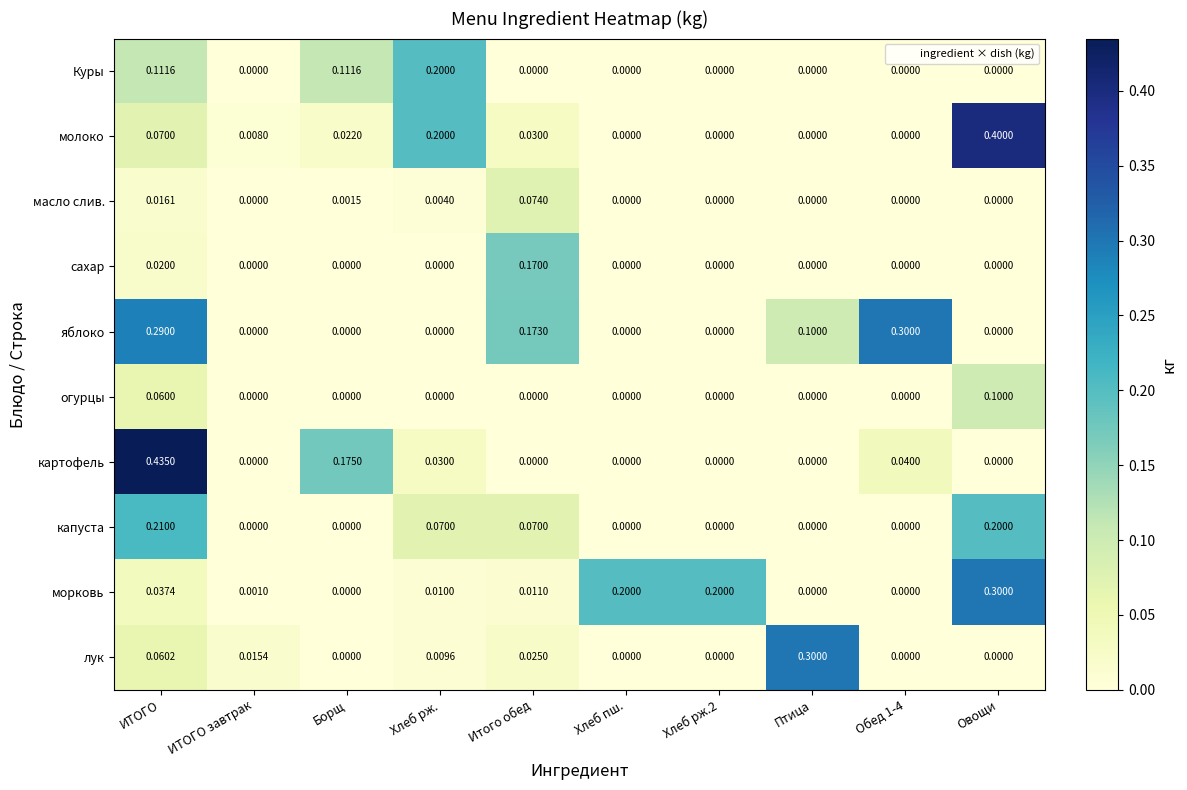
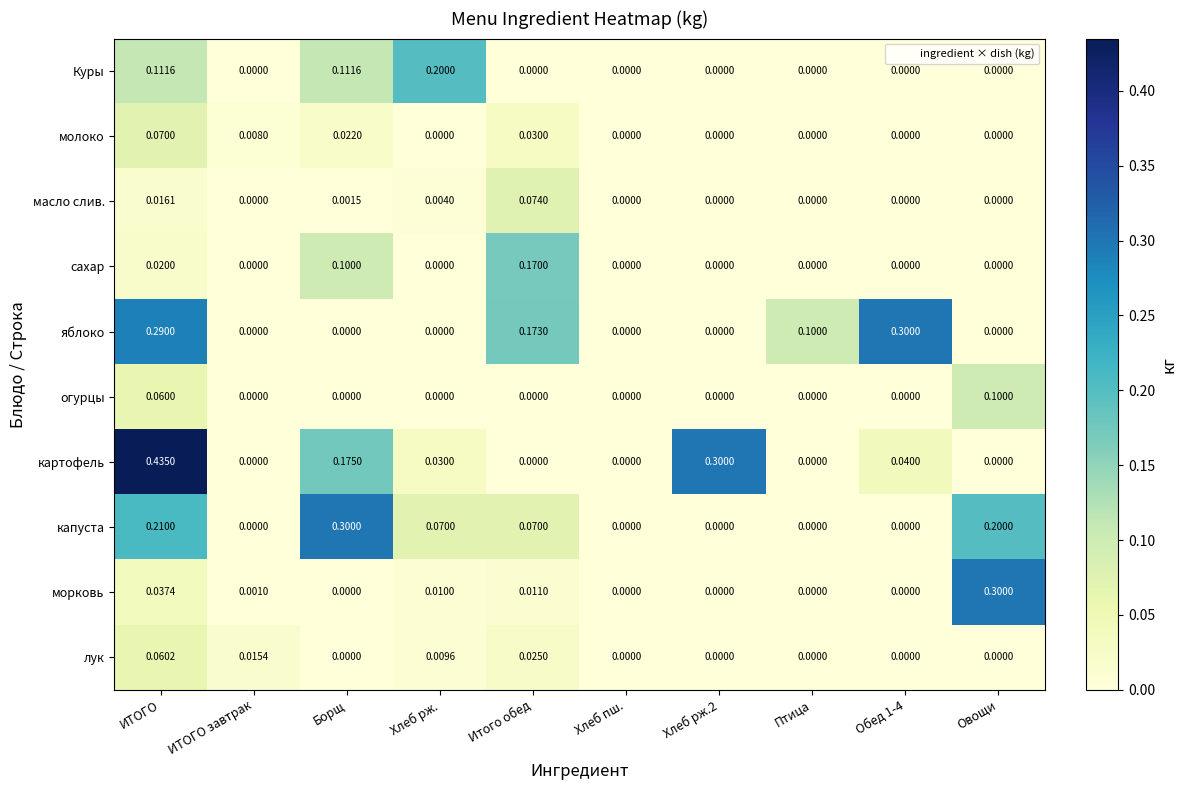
  {
    "Куры": {
      "ИТОГО": 0.1116,
      "ИТОГО завтрак": 0.0000,
      "Борщ": 0.1116,
      "Хлеб рж.": 0.2000,
      "Итого обед": 0.0000,
      "Хлеб пш.": 0.0000,
      "Хлеб рж.2": 0.0000,
      "Птица": 0.0000,
      "Обед 1-4": 0.0000,
      "Овощи": 0.0000
    },
    "молоко": {
      "ИТОГО": 0.0700,
      "ИТОГО завтрак": 0.0080,
      "Борщ": 0.0220,
-     "Хлеб рж.": 0.2000,
+     "Хлеб рж.": 0.0000,
      "Итого обед": 0.0300,
      "Хлеб пш.": 0.0000,
      "Хлеб рж.2": 0.0000,
      "Птица": 0.0000,
      "Обед 1-4": 0.0000,
-     "Овощи": 0.4000
+     "Овощи": 0.0000
    },
    "масло слив.": {
      "ИТОГО": 0.0161,
      "ИТОГО завтрак": 0.0000,
      "Борщ": 0.0015,
      "Хлеб рж.": 0.0040,
      "Итого обед": 0.0740,
      "Хлеб пш.": 0.0000,
      "Хлеб рж.2": 0.0000,
      "Птица": 0.0000,
      "Обед 1-4": 0.0000,
      "Овощи": 0.0000
    },
    "сахар": {
      "ИТОГО": 0.0200,
      "ИТОГО завтрак": 0.0000,
-     "Борщ": 0.0000,
+     "Борщ": 0.1000,
      "Хлеб рж.": 0.0000,
      "Итого обед": 0.1700,
      "Хлеб пш.": 0.0000,
      "Хлеб рж.2": 0.0000,
      "Птица": 0.0000,
      "Обед 1-4": 0.0000,
      "Овощи": 0.0000
    },
    "яблоко": {
      "ИТОГО": 0.2900,
      "ИТОГО завтрак": 0.0000,
      "Борщ": 0.0000,
      "Хлеб рж.": 0.0000,
      "Итого обед": 0.1730,
      "Хлеб пш.": 0.0000,
      "Хлеб рж.2": 0.0000,
      "Птица": 0.1000,
      "Обед 1-4": 0.3000,
      "Овощи": 0.0000
    },
    "огурцы": {
      "ИТОГО": 0.0600,
      "ИТОГО завтрак": 0.0000,
      "Борщ": 0.0000,
      "Хлеб рж.": 0.0000,
      "Итого обед": 0.0000,
      "Хлеб пш.": 0.0000,
      "Хлеб рж.2": 0.0000,
      "Птица": 0.0000,
      "Обед 1-4": 0.0000,
      "Овощи": 0.1000
    },
    "картофель": {
      "ИТОГО": 0.4350,
      "ИТОГО завтрак": 0.0000,
      "Борщ": 0.1750,
      "Хлеб рж.": 0.0300,
      "Итого обед": 0.0000,
      "Хлеб пш.": 0.0000,
-     "Хлеб рж.2": 0.0000,
+     "Хлеб рж.2": 0.3000,
      "Птица": 0.0000,
      "Обед 1-4": 0.0400,
      "Овощи": 0.0000
    },
    "капуста": {
      "ИТОГО": 0.2100,
      "ИТОГО завтрак": 0.0000,
-     "Борщ": 0.0000,
+     "Борщ": 0.3000,
      "Хлеб рж.": 0.0700,
      "Итого обед": 0.0700,
      "Хлеб пш.": 0.0000,
      "Хлеб рж.2": 0.0000,
      "Птица": 0.0000,
      "Обед 1-4": 0.0000,
      "Овощи": 0.2000
    },
    "морковь": {
      "ИТОГО": 0.0374,
      "ИТОГО завтрак": 0.0010,
      "Борщ": 0.0000,
      "Хлеб рж.": 0.0100,
      "Итого обед": 0.0110,
-     "Хлеб пш.": 0.2000,
-     "Хлеб рж.2": 0.2000,
+     "Хлеб пш.": 0.0000,
+     "Хлеб рж.2": 0.0000,
      "Птица": 0.0000,
      "Обед 1-4": 0.0000,
      "Овощи": 0.3000
    },
    "лук": {
      "ИТОГО": 0.0602,
      "ИТОГО завтрак": 0.0154,
      "Борщ": 0.0000,
      "Хлеб рж.": 0.0096,
      "Итого обед": 0.0250,
      "Хлеб пш.": 0.0000,
      "Хлеб рж.2": 0.0000,
-     "Птица": 0.3000,
+     "Птица": 0.0000,
      "Обед 1-4": 0.0000,
      "Овощи": 0.0000
    }
  }
